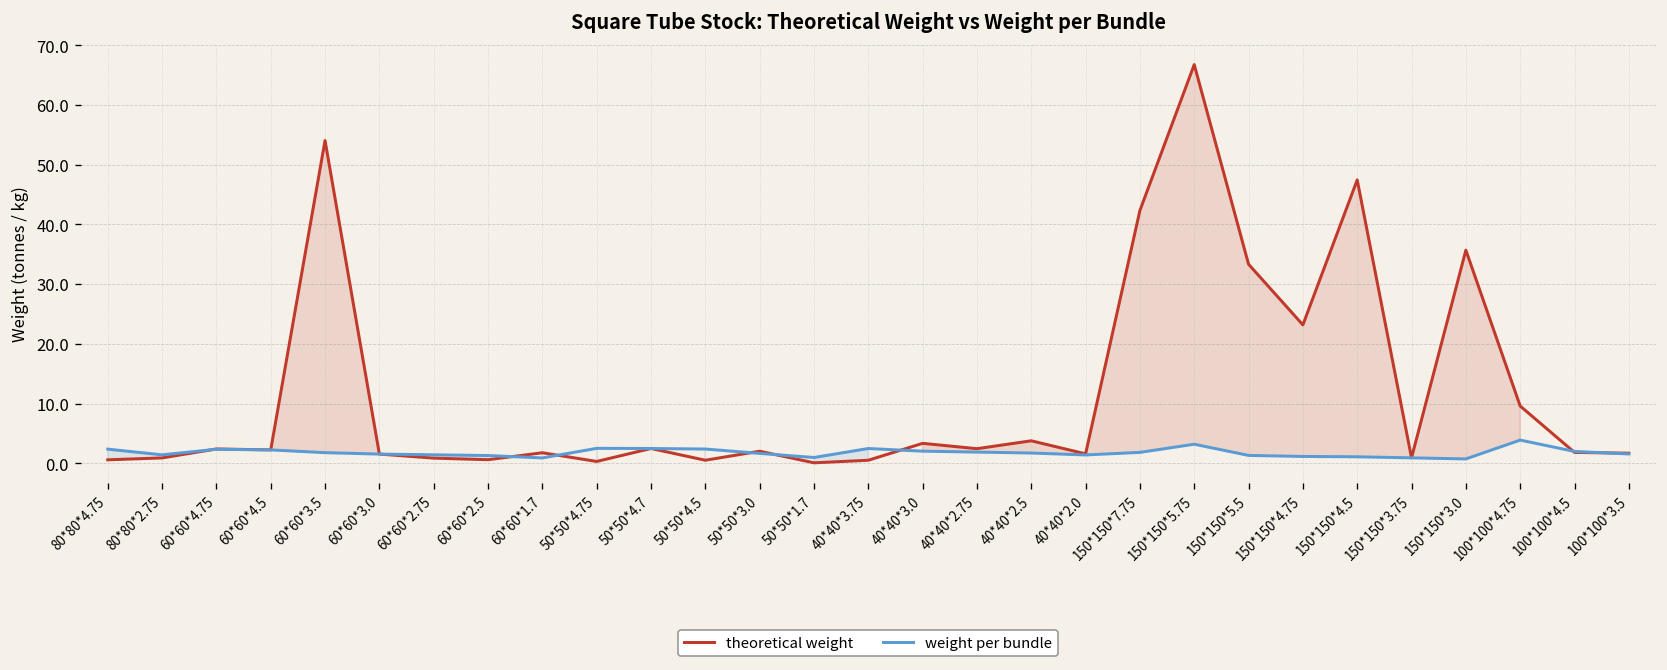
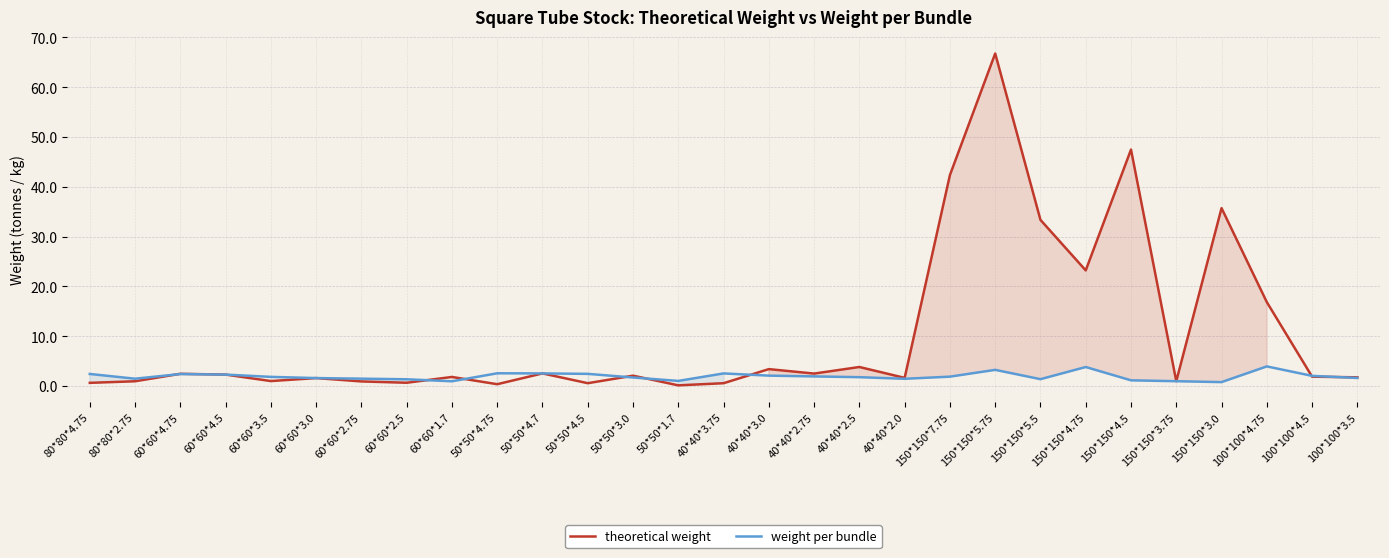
  {
    "theoretical weight": {
      "80*80*4.75": 1,
-     "60*60*3.5": 54,
+     "60*60*3.5": 1,
      "60*60*2.75": 1,
      "60*60*2.5": 1,
      "60*60*1.7": 2,
      "50*50*4.75": 0,
      "50*50*4.5": 1,
      "50*50*1.7": 0,
      "40*40*3.75": 1,
      "40*40*3.0": 3,
      "40*40*2.75": 2,
      "40*40*2.5": 4,
      "150*150*7.75": 42,
      "150*150*5.75": 67,
      "150*150*5.5": 33,
      "150*150*4.75": 23,
      "150*150*4.5": 47,
      "150*150*3.0": 36,
-     "100*100*4.75": 10
+     "100*100*4.75": 17
    },
    "weight per bundle": {
      "80*80*4.75": 2,
      "60*60*3.5": 2,
      "60*60*2.75": 1,
      "60*60*2.5": 1,
      "60*60*1.7": 1,
      "50*50*4.75": 3,
      "50*50*4.5": 2,
      "50*50*1.7": 1,
      "40*40*3.75": 2,
      "40*40*3.0": 2,
      "40*40*2.75": 2,
      "40*40*2.5": 2,
      "150*150*7.75": 2,
      "150*150*5.75": 3,
      "150*150*5.5": 1,
-     "150*150*4.75": 1,
+     "150*150*4.75": 4,
      "150*150*4.5": 1,
      "150*150*3.0": 1,
      "100*100*4.75": 4
    }
  }
